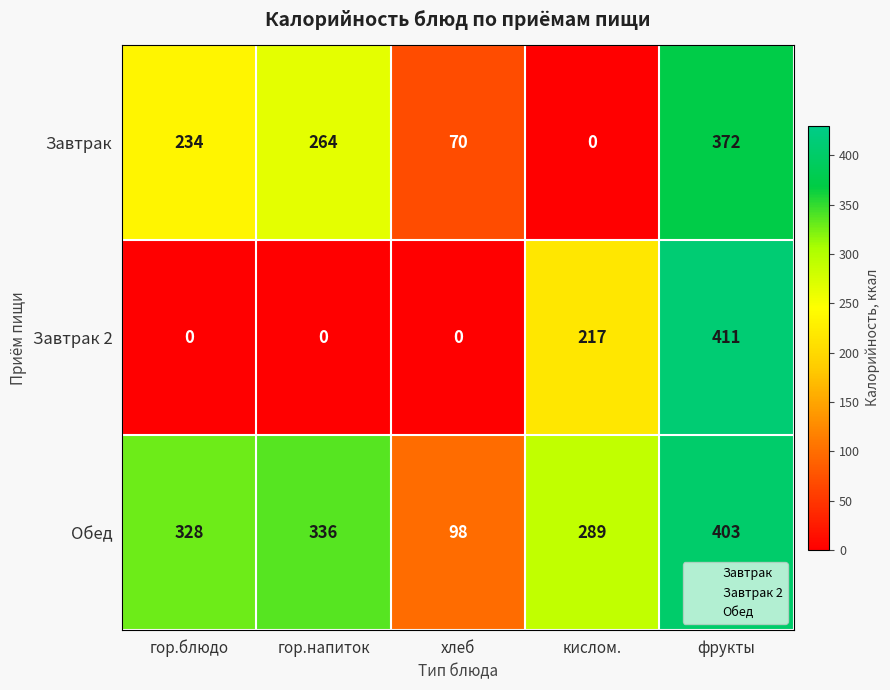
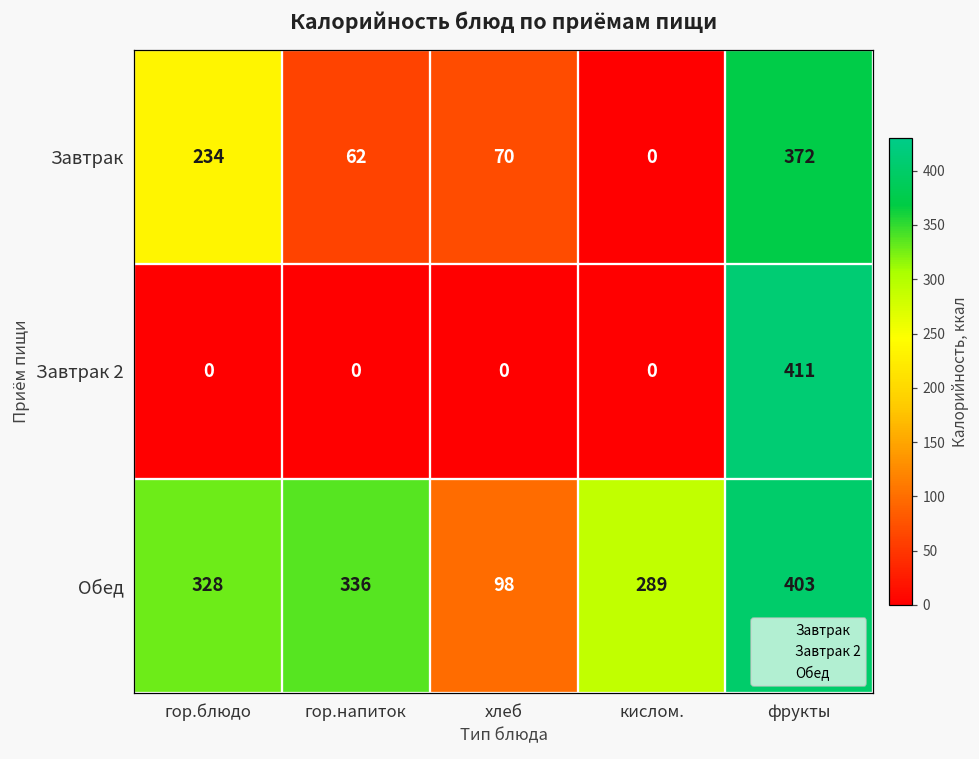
  {
    "Завтрак": {
      "гор.блюдо": 234,
-     "гор.напиток": 264,
+     "гор.напиток": 62,
      "хлеб": 70,
      "кислом.": 0,
      "фрукты": 372
    },
    "Завтрак 2": {
      "гор.блюдо": 0,
      "гор.напиток": 0,
      "хлеб": 0,
-     "кислом.": 217,
+     "кислом.": 0,
      "фрукты": 411
    },
    "Обед": {
      "гор.блюдо": 328,
      "гор.напиток": 336,
      "хлеб": 98,
      "кислом.": 289,
      "фрукты": 403
    }
  }
